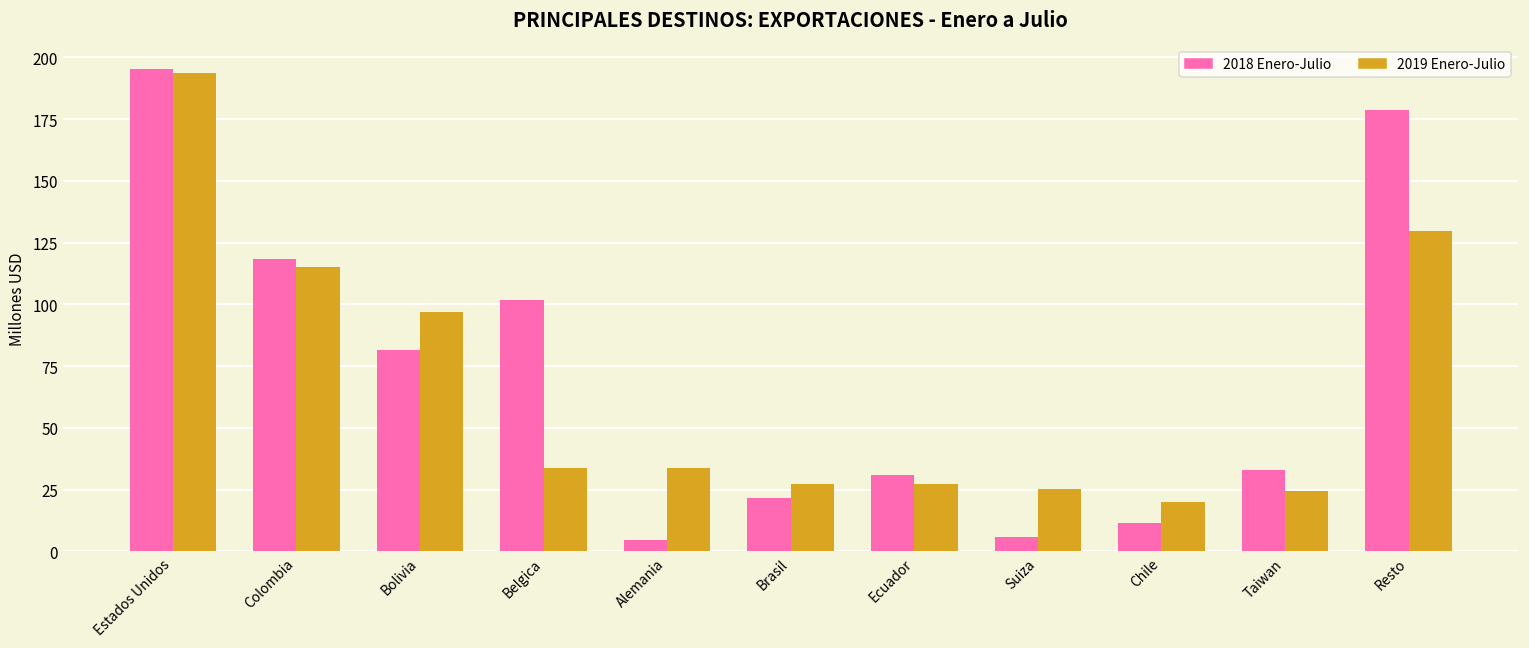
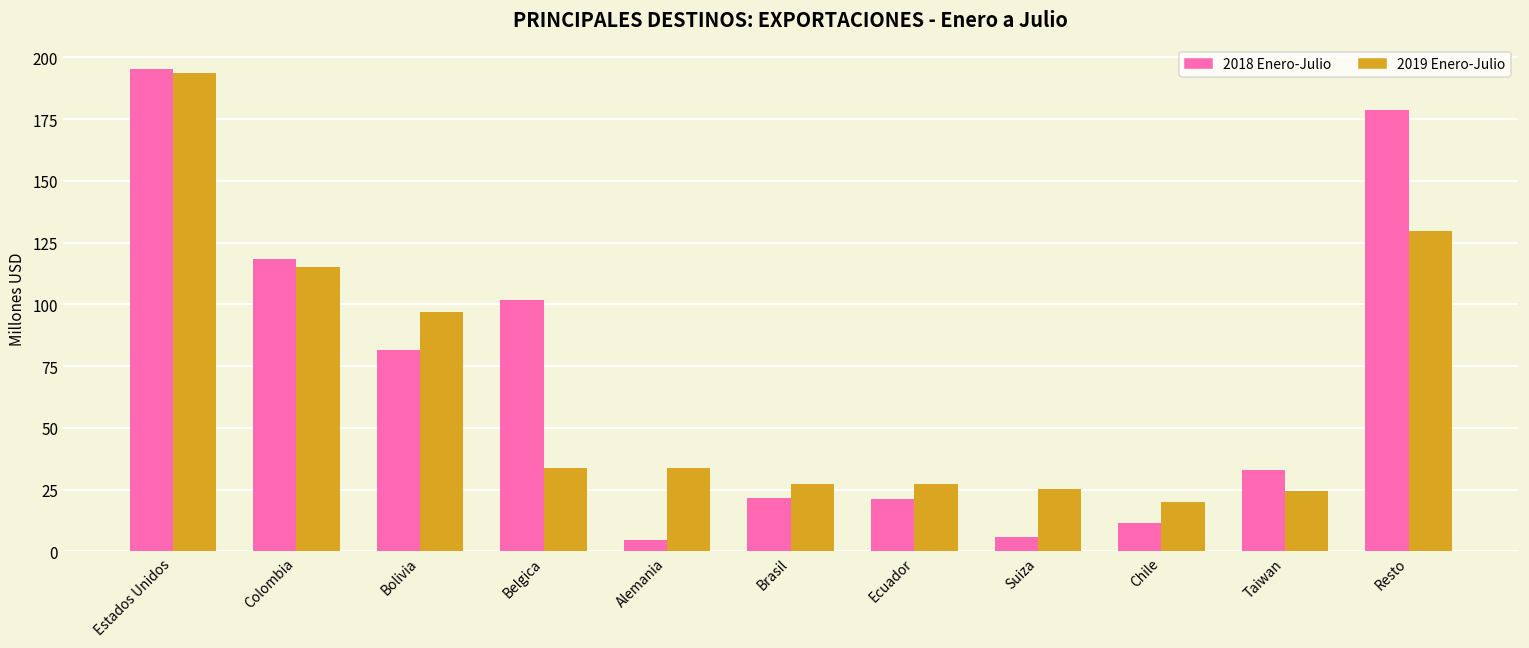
  {
    "2018 Enero-Julio": {
      "Estados Unidos": 195,
      "Colombia": 118,
      "Bolivia": 82,
      "Belgica": 102,
      "Alemania": 5,
      "Brasil": 22,
-     "Ecuador": 31,
+     "Ecuador": 21,
      "Suiza": 6,
      "Chile": 12,
      "Taiwan": 33,
      "Resto": 179
    },
    "2019 Enero-Julio": {
      "Estados Unidos": 194,
      "Colombia": 115,
      "Bolivia": 97,
      "Belgica": 34,
      "Alemania": 34,
      "Brasil": 27,
      "Ecuador": 27,
      "Suiza": 25,
      "Chile": 20,
      "Taiwan": 24,
      "Resto": 130
    }
  }
